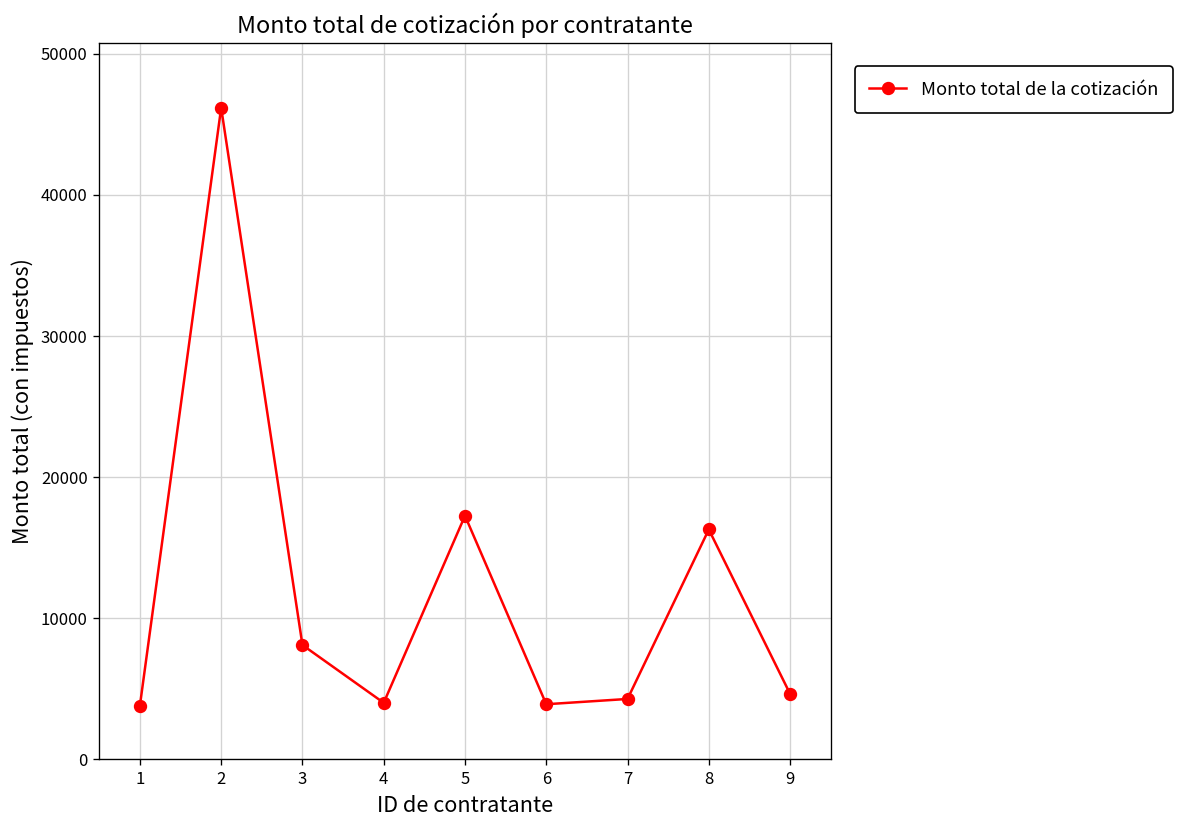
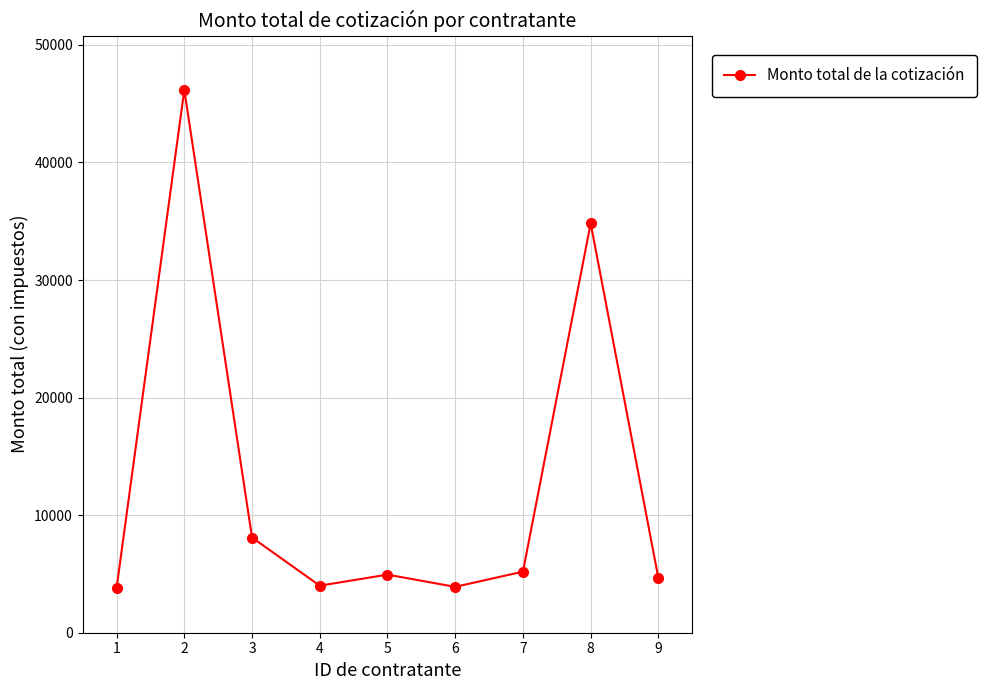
  {
    "1": 3800,
    "2": 46200,
    "3": 8100,
    "4": 4000,
-   "5": 17300,
+   "5": 4900,
    "6": 3900,
-   "7": 4300,
-   "8": 16300,
+   "7": 5200,
+   "8": 34800,
    "9": 4600
  }
